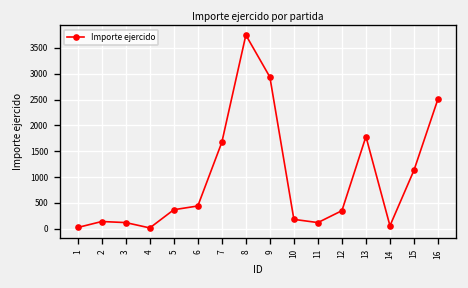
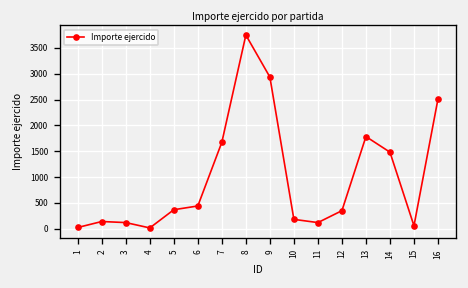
  {
    "1": 0,
    "2": 100,
    "3": 100,
    "4": 0,
    "5": 400,
    "6": 400,
    "7": 1700,
    "8": 3800,
    "9": 2900,
    "10": 200,
    "11": 100,
    "12": 300,
    "13": 1800,
-   "14": 100,
-   "15": 1100,
+   "14": 1500,
+   "15": 100,
    "16": 2500
  }
